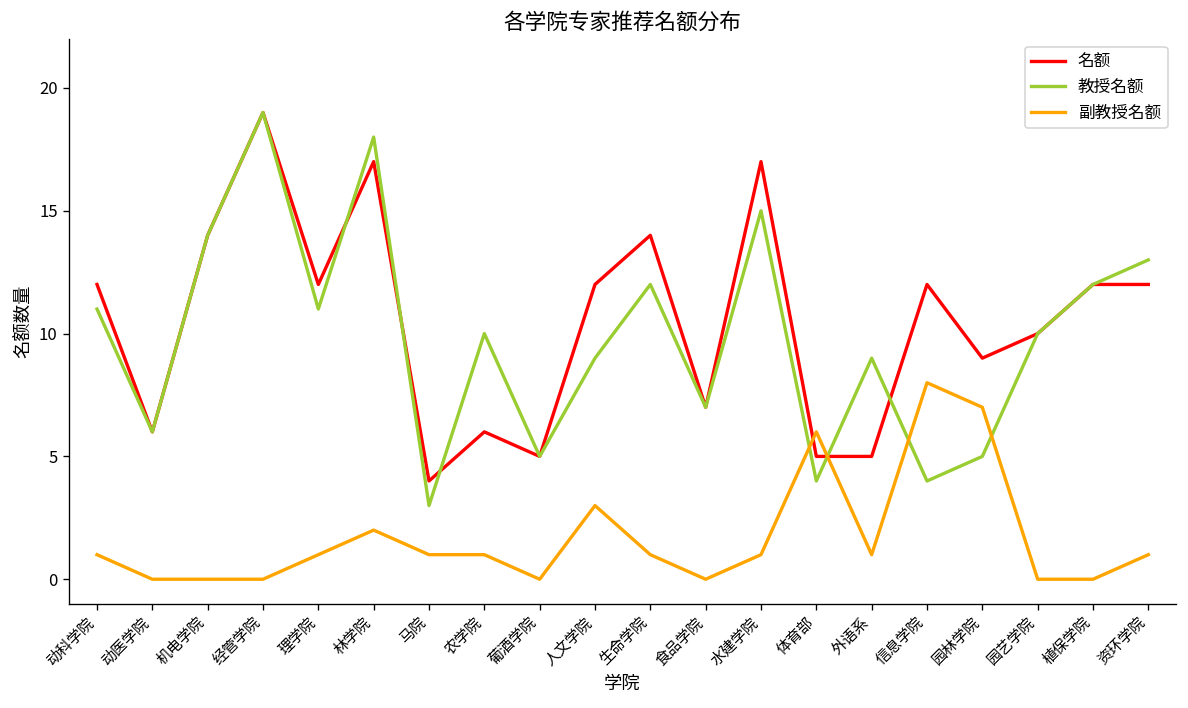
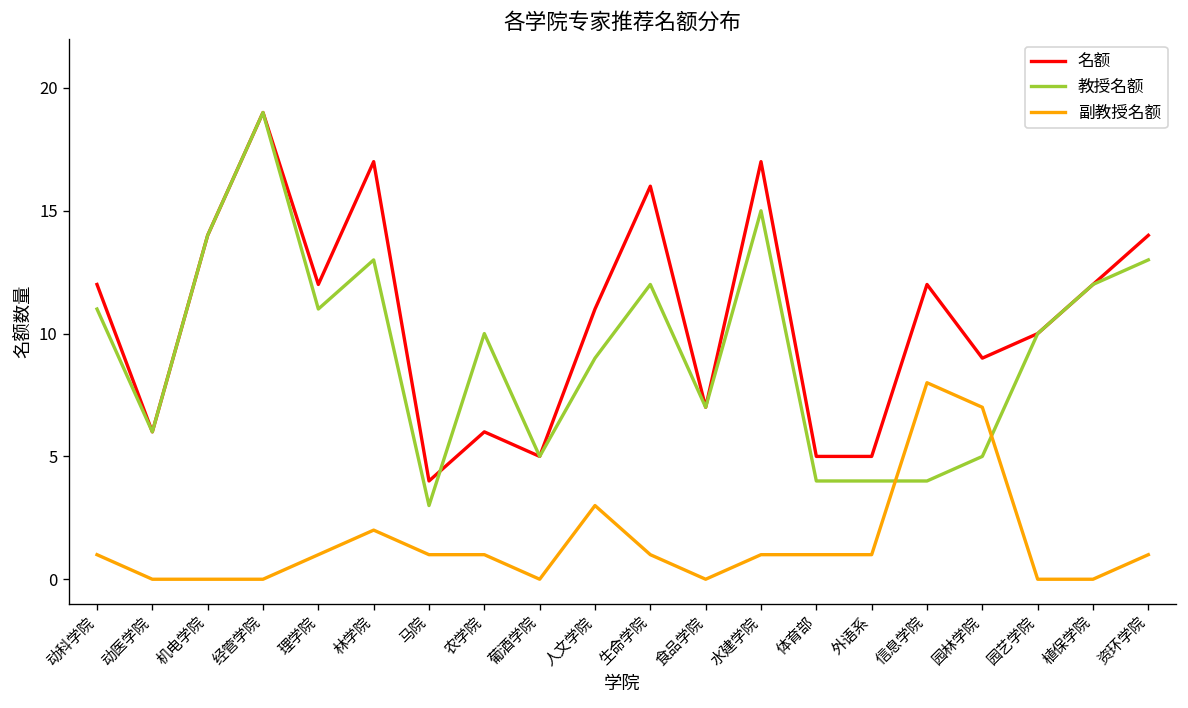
  {
    "名额": {
      "动科学院": 12,
      "理学院": 12,
      "林学院": 17,
      "马院": 4,
      "农学院": 6,
-     "人文学院": 12,
-     "生命学院": 14,
+     "人文学院": 11,
+     "生命学院": 16,
      "水建学院": 17,
      "体育部": 5,
      "外语系": 5,
      "信息学院": 12,
      "园林学院": 9,
-     "资环学院": 12
+     "资环学院": 14
    },
    "教授名额": {
      "动科学院": 11,
      "理学院": 11,
-     "林学院": 18,
+     "林学院": 13,
      "马院": 3,
      "农学院": 10,
      "人文学院": 9,
      "生命学院": 12,
      "水建学院": 15,
      "体育部": 4,
-     "外语系": 9,
+     "外语系": 4,
      "信息学院": 4,
      "园林学院": 5,
      "资环学院": 13
    },
    "副教授名额": {
      "动科学院": 1,
      "动医学院": 0,
      "机电学院": 0,
      "经管学院": 0,
      "理学院": 1,
      "林学院": 2,
      "马院": 1,
      "农学院": 1,
      "葡酒学院": 0,
      "人文学院": 3,
      "生命学院": 1,
      "食品学院": 0,
      "水建学院": 1,
-     "体育部": 6,
+     "体育部": 1,
      "外语系": 1,
      "信息学院": 8,
      "园林学院": 7,
      "园艺学院": 0,
      "植保学院": 0,
      "资环学院": 1
    }
  }
